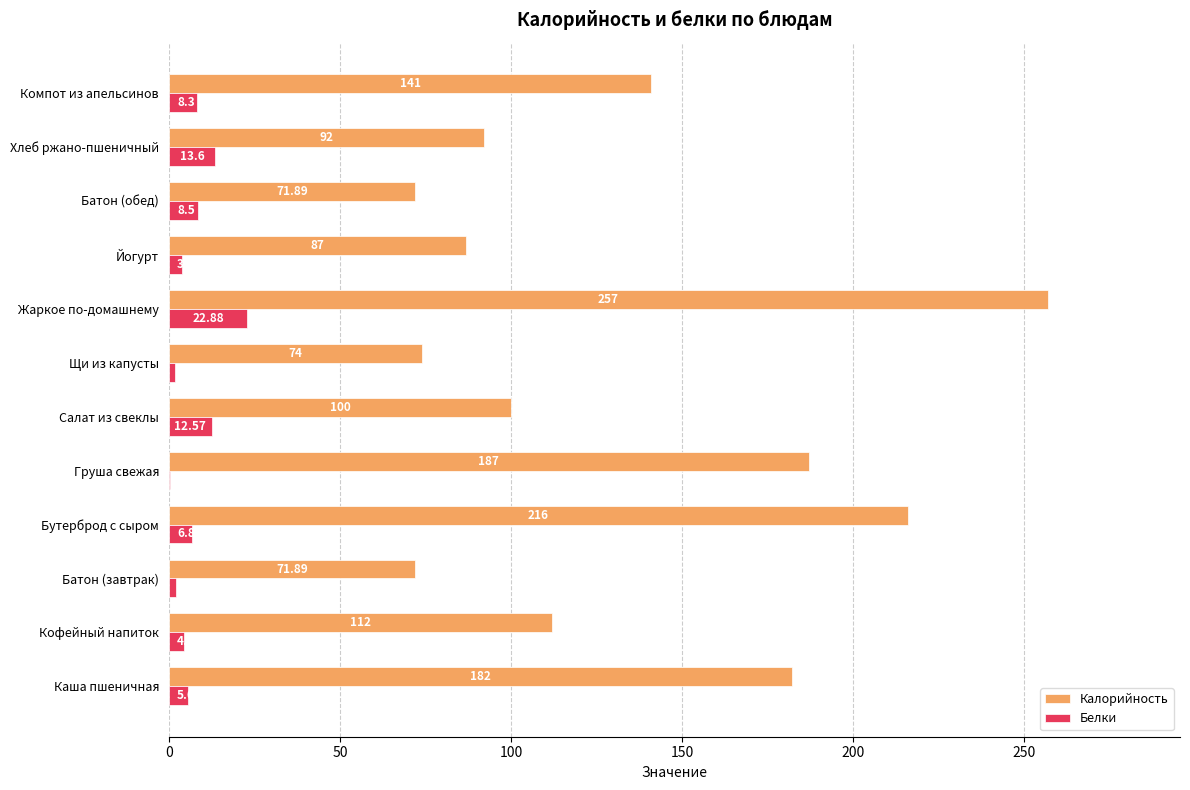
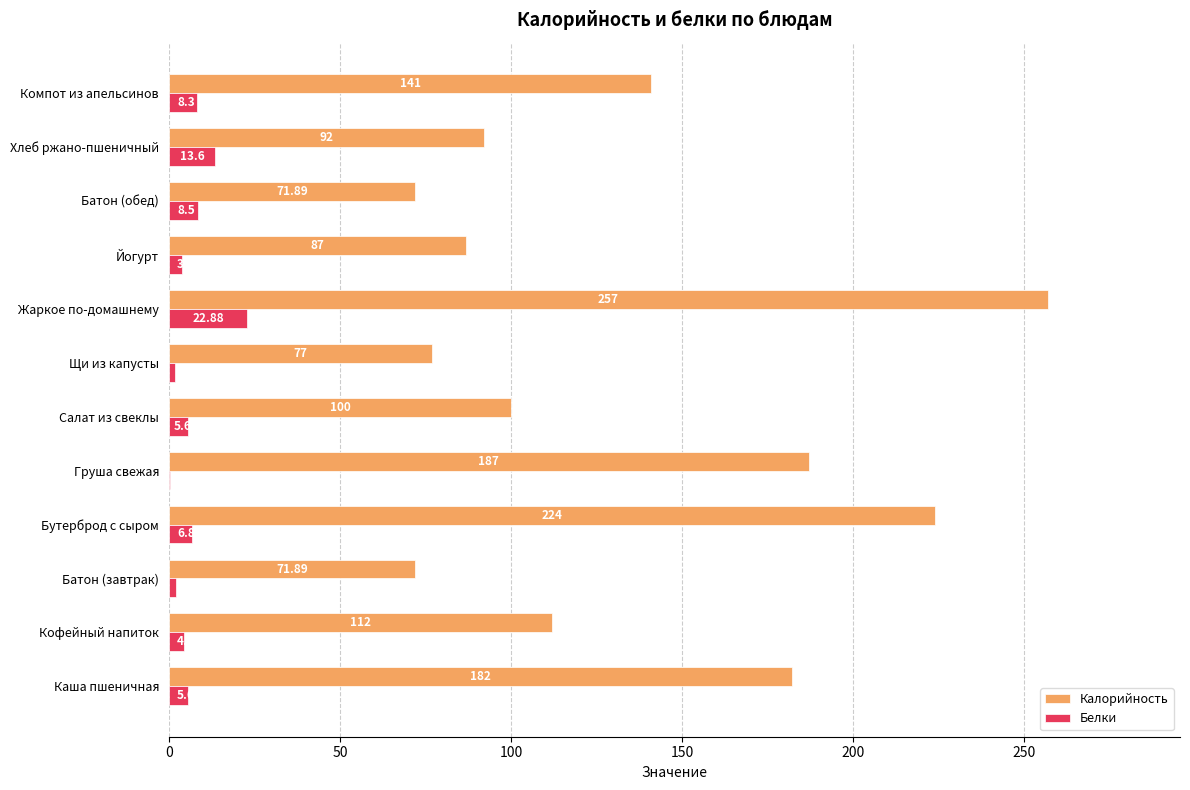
  {
    "Калорийность": {
      "Компот из апельсинов": 141,
      "Хлеб ржано-пшеничный": 92,
      "Батон (обед)": 71.89,
      "Йогурт": 87,
      "Жаркое по-домашнему": 257,
-     "Щи из капусты": 74,
+     "Щи из капусты": 77,
      "Салат из свеклы": 100,
      "Груша свежая": 187,
-     "Бутерброд с сыром": 216,
+     "Бутерброд с сыром": 224,
      "Батон (завтрак)": 71.89,
      "Кофейный напиток": 112,
      "Каша пшеничная": 182
    },
    "Белки": {
      "Компот из апельсинов": 8.3,
      "Хлеб ржано-пшеничный": 13.6,
      "Батон (обед)": 8.5,
      "Жаркое по-домашнему": 22.88,
-     "Салат из свеклы": 12.57,
+     "Салат из свеклы": 5.66,
      "Бутерброд с сыром": 6.8,
      "Каша пшеничная": 5.6
    }
  }
